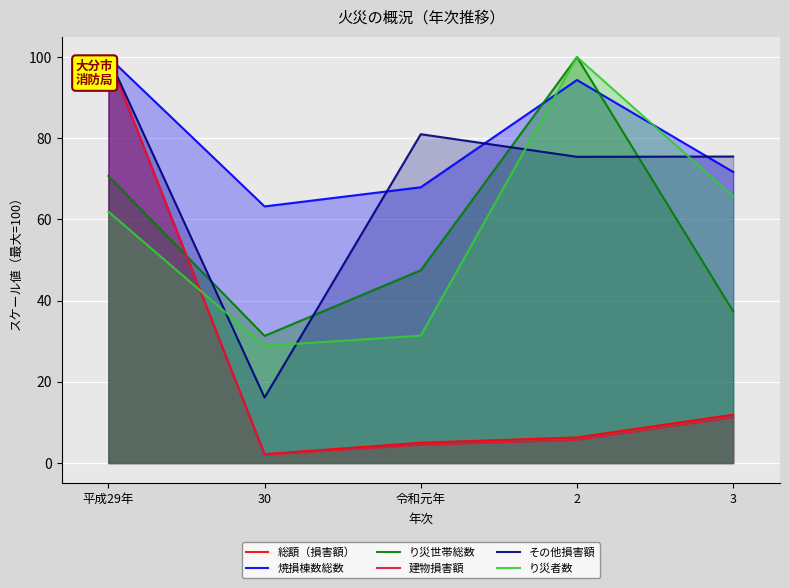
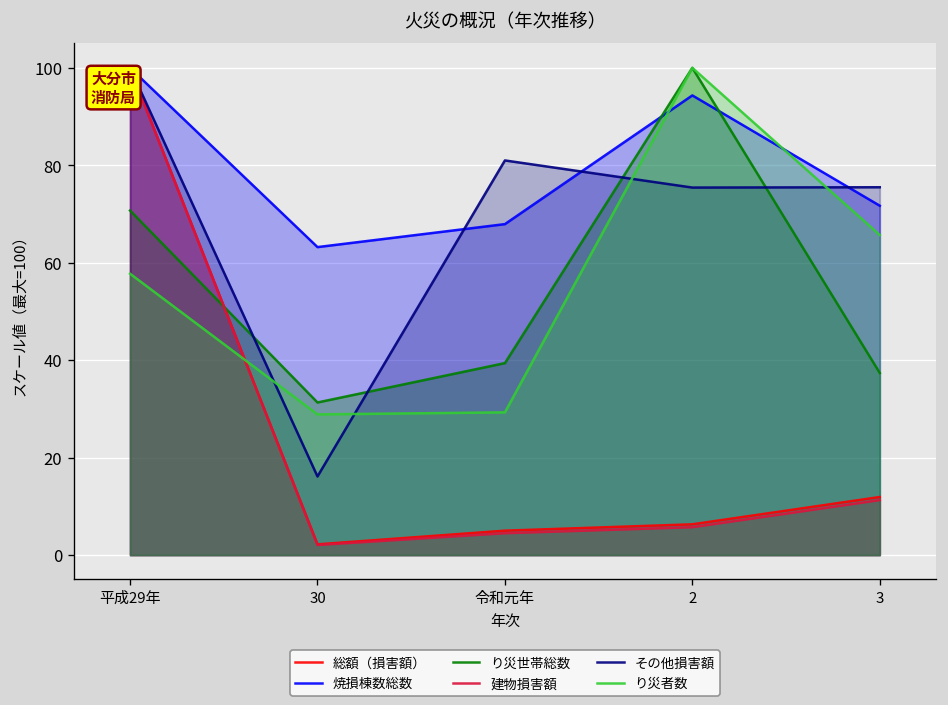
  {
    "総額（損害額）": {
      "3": 12
    },
    "焼損棟数総数": {
      "30": 63,
      "令和元年": 68,
      "2": 94,
      "3": 72
    },
    "り災世帯総数": {
      "平成29年": 71,
      "30": 31,
-     "令和元年": 47,
+     "令和元年": 39,
      "3": 37
    },
    "建物損害額": {
      "3": 11
    },
    "その他損害額": {
      "30": 16,
      "令和元年": 81,
      "2": 75,
      "3": 75
    },
    "り災者数": {
-     "平成29年": 62,
+     "平成29年": 58,
      "30": 29,
-     "令和元年": 31,
+     "令和元年": 29,
      "3": 66
    }
  }
